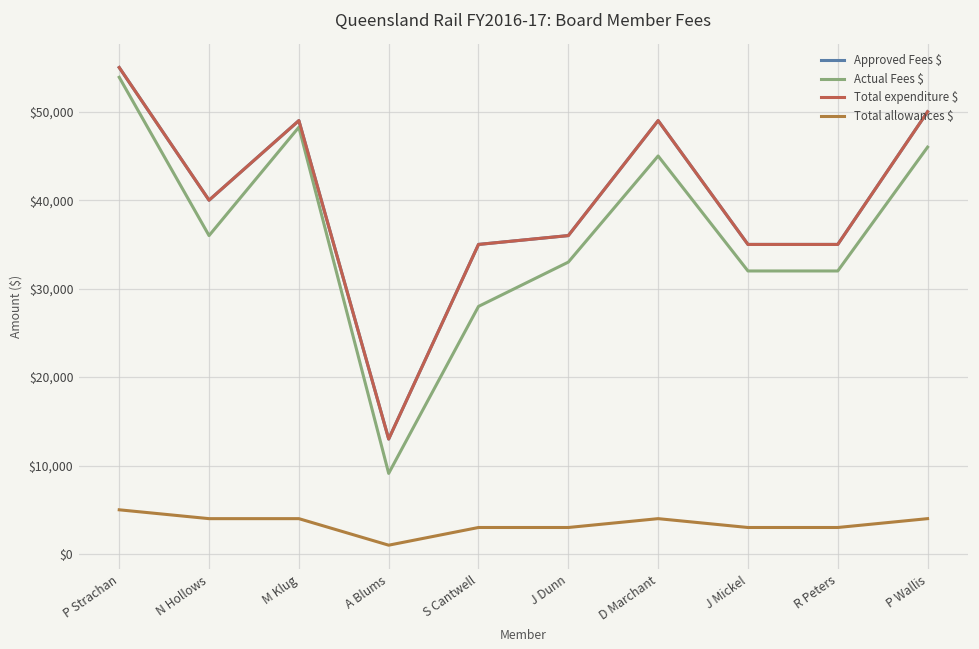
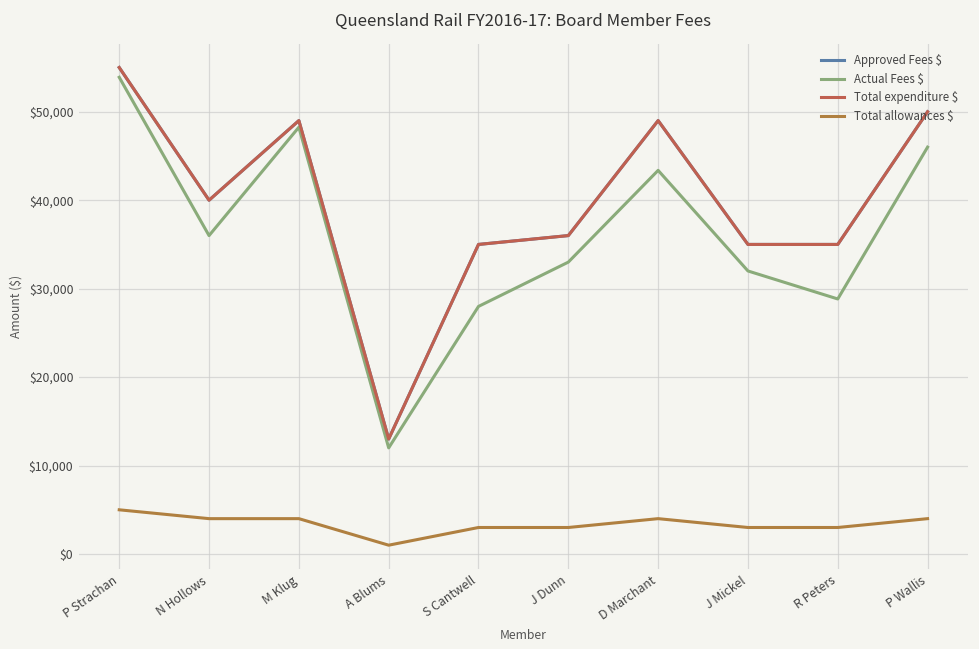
  {
    "Actual Fees $": {
      "P Strachan": "$54,000",
      "N Hollows": "$36,000",
      "M Klug": "$48,000",
-     "A Blums": "$9,000",
+     "A Blums": "$12,000",
      "S Cantwell": "$28,000",
      "J Dunn": "$33,000",
-     "D Marchant": "$45,000",
+     "D Marchant": "$43,000",
      "J Mickel": "$32,000",
-     "R Peters": "$32,000",
+     "R Peters": "$29,000",
      "P Wallis": "$46,000"
    }
  }
